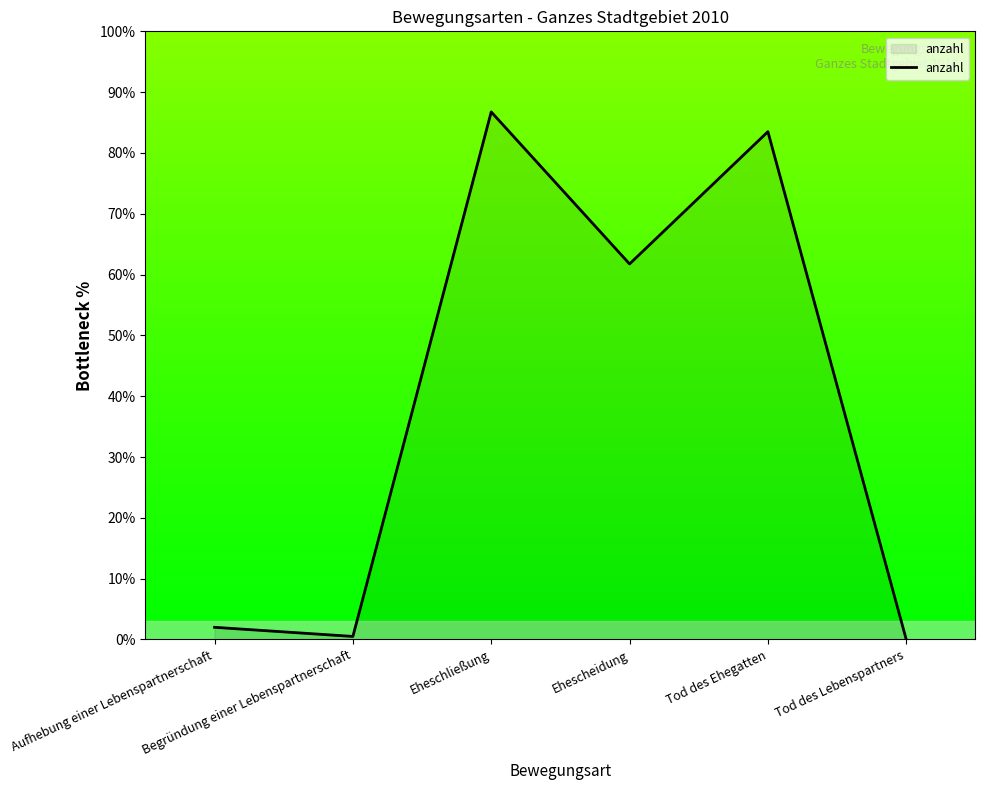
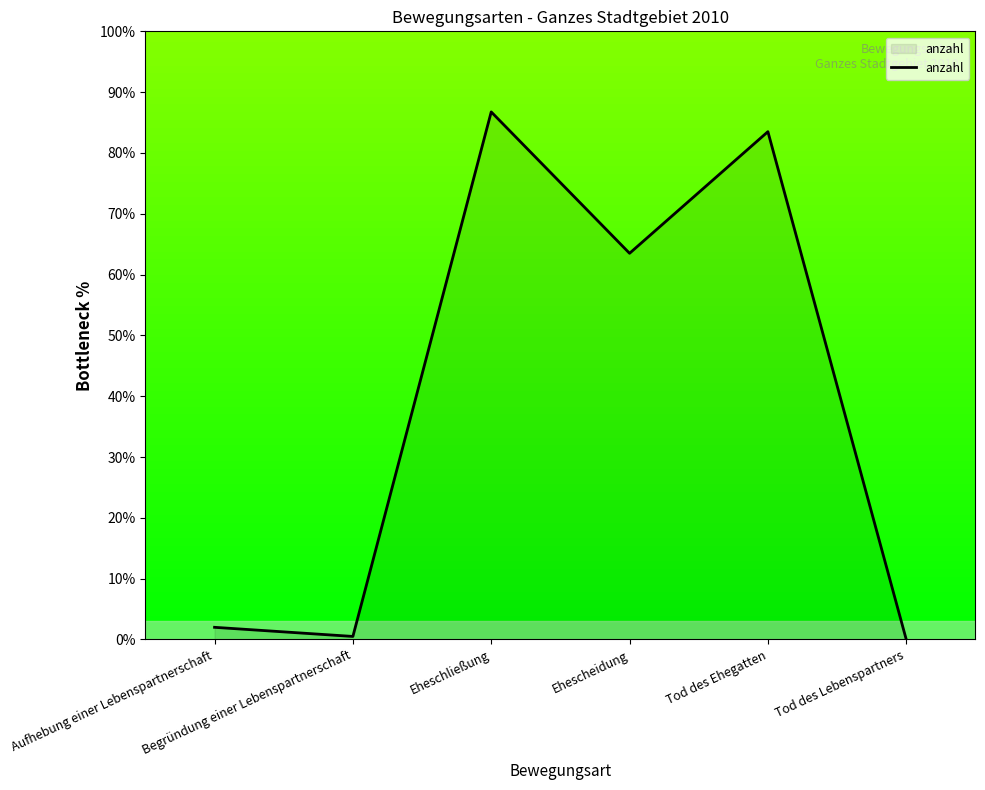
  {
    "Eheschließung": "87%",
-   "Ehescheidung": "62%",
+   "Ehescheidung": "64%",
    "Tod des Ehegatten": "84%"
  }
